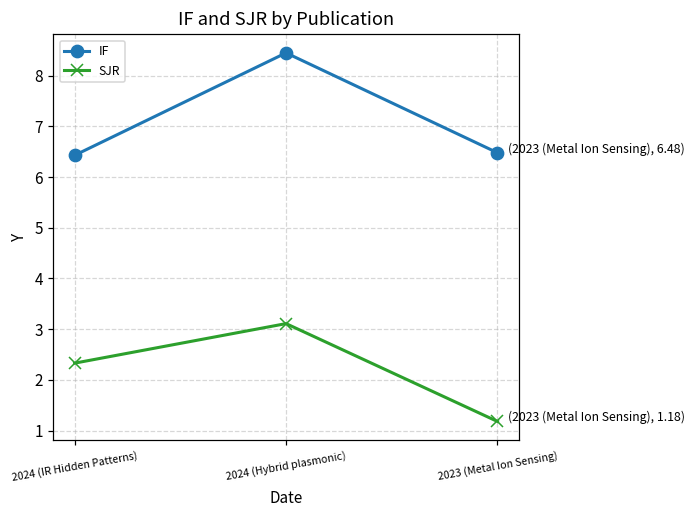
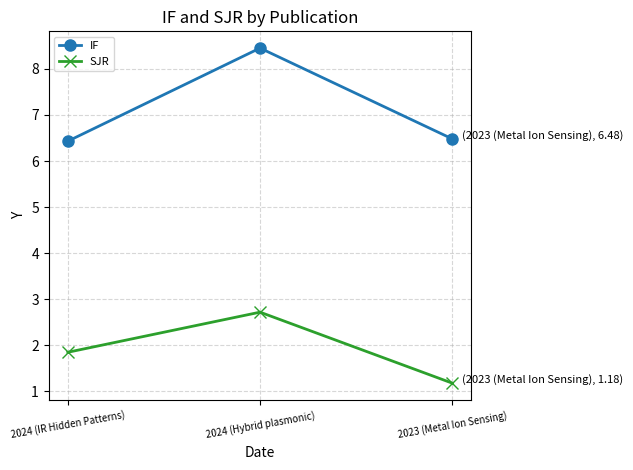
  {
    "IF": {
      "2023 (Metal Ion Sensing)": 6.48
    },
    "SJR": {
-     "2024 (IR Hidden Patterns)": 2.3,
-     "2024 (Hybrid plasmonic)": 3.1
+     "2024 (IR Hidden Patterns)": 1.9,
+     "2024 (Hybrid plasmonic)": 2.7
    }
  }
